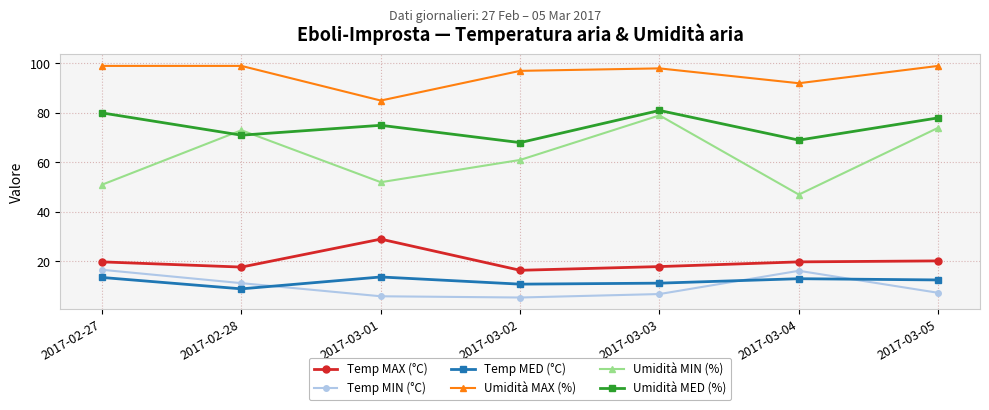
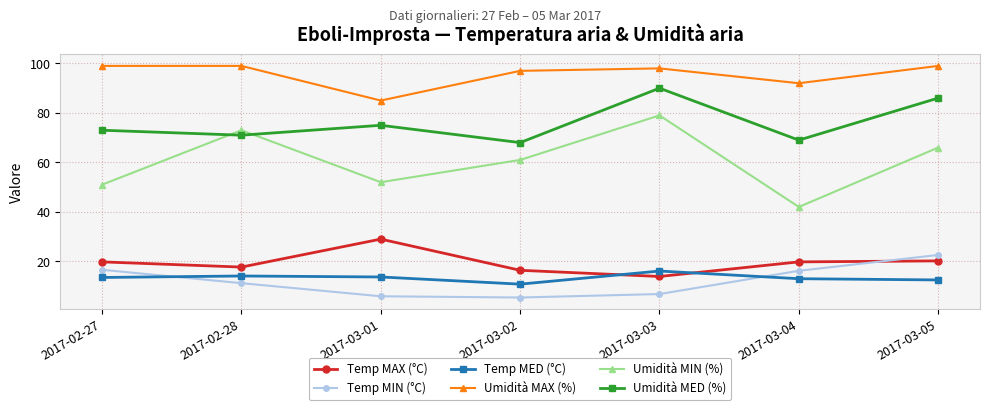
  {
    "Temp MAX (°C)": {
      "2017-02-27": 20,
      "2017-02-28": 18,
      "2017-03-01": 29,
      "2017-03-02": 16,
-     "2017-03-03": 18,
+     "2017-03-03": 14,
      "2017-03-04": 20,
      "2017-03-05": 20
    },
    "Temp MIN (°C)": {
      "2017-02-27": 17,
      "2017-02-28": 11,
      "2017-03-01": 6,
      "2017-03-02": 5,
      "2017-03-03": 7,
      "2017-03-04": 16,
-     "2017-03-05": 7
+     "2017-03-05": 23
    },
    "Temp MED (°C)": {
      "2017-02-27": 14,
-     "2017-02-28": 9,
+     "2017-02-28": 14,
      "2017-03-01": 14,
      "2017-03-02": 11,
-     "2017-03-03": 11,
+     "2017-03-03": 16,
      "2017-03-04": 13,
      "2017-03-05": 13
    },
    "Umidità MAX (%)": {
      "2017-02-27": 99,
      "2017-02-28": 99,
      "2017-03-01": 85,
      "2017-03-02": 97,
      "2017-03-03": 98,
      "2017-03-04": 92,
      "2017-03-05": 99
    },
    "Umidità MIN (%)": {
      "2017-02-27": 51,
      "2017-02-28": 73,
      "2017-03-01": 52,
      "2017-03-02": 61,
      "2017-03-03": 79,
-     "2017-03-04": 47,
-     "2017-03-05": 74
+     "2017-03-04": 42,
+     "2017-03-05": 66
    },
    "Umidità MED (%)": {
-     "2017-02-27": 80,
+     "2017-02-27": 73,
      "2017-02-28": 71,
      "2017-03-01": 75,
      "2017-03-02": 68,
-     "2017-03-03": 81,
+     "2017-03-03": 90,
      "2017-03-04": 69,
-     "2017-03-05": 78
+     "2017-03-05": 86
    }
  }
